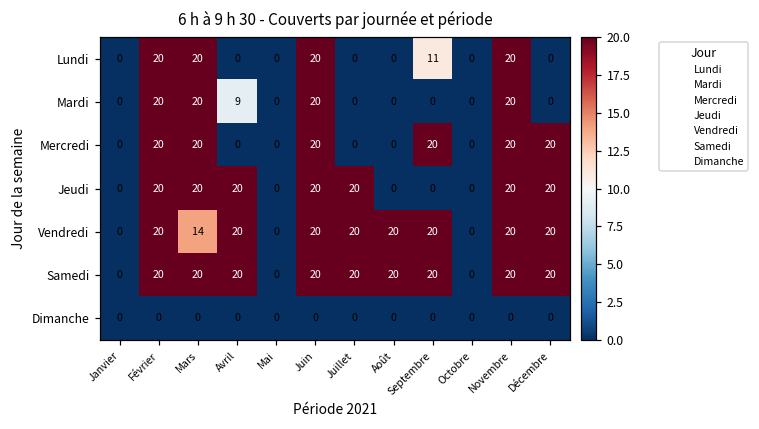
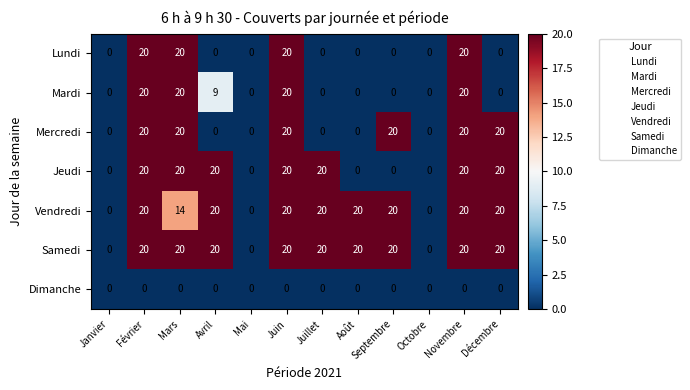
  {
    "Lundi": {
      "Janvier": 0,
      "Février": 20,
      "Mars": 20,
      "Avril": 0,
      "Mai": 0,
      "Juin": 20,
      "Juillet": 0,
      "Août": 0,
-     "Septembre": 11,
+     "Septembre": 0,
      "Octobre": 0,
      "Novembre": 20,
      "Décembre": 0
    },
    "Mardi": {
      "Janvier": 0,
      "Février": 20,
      "Mars": 20,
      "Avril": 9,
      "Mai": 0,
      "Juin": 20,
      "Juillet": 0,
      "Août": 0,
      "Septembre": 0,
      "Octobre": 0,
      "Novembre": 20,
      "Décembre": 0
    },
    "Mercredi": {
      "Janvier": 0,
      "Février": 20,
      "Mars": 20,
      "Avril": 0,
      "Mai": 0,
      "Juin": 20,
      "Juillet": 0,
      "Août": 0,
      "Septembre": 20,
      "Octobre": 0,
      "Novembre": 20,
      "Décembre": 20
    },
    "Jeudi": {
      "Janvier": 0,
      "Février": 20,
      "Mars": 20,
      "Avril": 20,
      "Mai": 0,
      "Juin": 20,
      "Juillet": 20,
      "Août": 0,
      "Septembre": 0,
      "Octobre": 0,
      "Novembre": 20,
      "Décembre": 20
    },
    "Vendredi": {
      "Janvier": 0,
      "Février": 20,
      "Mars": 14,
      "Avril": 20,
      "Mai": 0,
      "Juin": 20,
      "Juillet": 20,
      "Août": 20,
      "Septembre": 20,
      "Octobre": 0,
      "Novembre": 20,
      "Décembre": 20
    },
    "Samedi": {
      "Janvier": 0,
      "Février": 20,
      "Mars": 20,
      "Avril": 20,
      "Mai": 0,
      "Juin": 20,
      "Juillet": 20,
      "Août": 20,
      "Septembre": 20,
      "Octobre": 0,
      "Novembre": 20,
      "Décembre": 20
    },
    "Dimanche": {
      "Janvier": 0,
      "Février": 0,
      "Mars": 0,
      "Avril": 0,
      "Mai": 0,
      "Juin": 0,
      "Juillet": 0,
      "Août": 0,
      "Septembre": 0,
      "Octobre": 0,
      "Novembre": 0,
      "Décembre": 0
    }
  }
